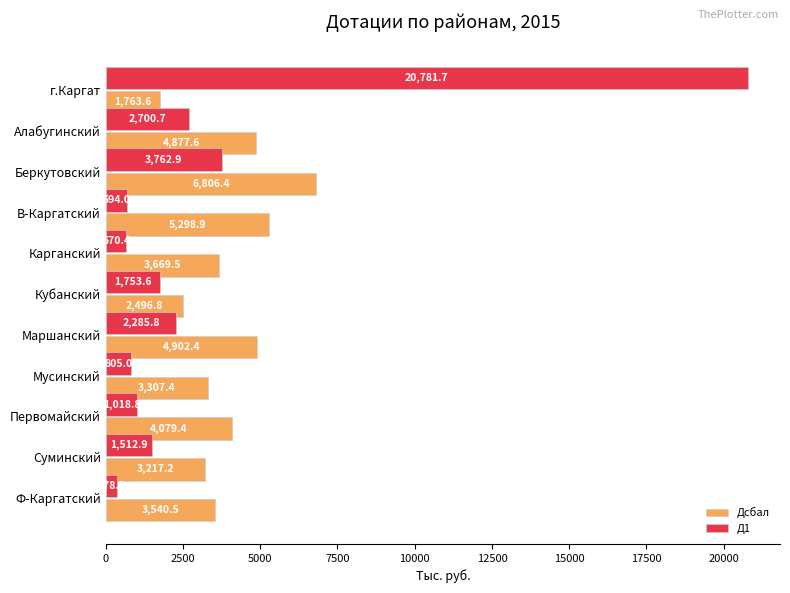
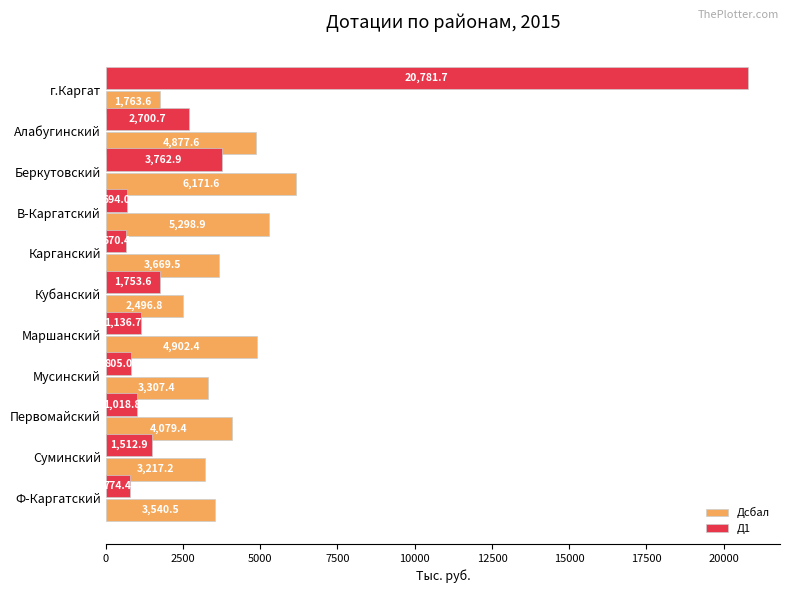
  {
    "Дсбал": {
      "г.Каргат": "1,763.6",
      "Алабугинский": "4,877.6",
-     "Беркутовский": "6,806.4",
+     "Беркутовский": "6,171.6",
      "В-Каргатский": "5,298.9",
      "Карганский": "3,669.5",
      "Кубанский": "2,496.8",
      "Маршанский": "4,902.4",
      "Мусинский": "3,307.4",
      "Первомайский": "4,079.4",
      "Суминский": "3,217.2",
      "Ф-Каргатский": "3,540.5"
    },
    "Д1": {
      "г.Каргат": "20,781.7",
      "Алабугинский": "2,700.7",
      "Беркутовский": "3,762.9",
      "В-Каргатский": "694.0",
      "Карганский": "670.4",
      "Кубанский": "1,753.6",
-     "Маршанский": "2,285.8",
+     "Маршанский": "1,136.7",
      "Мусинский": "805.0",
      "Первомайский": "1,018.8",
      "Суминский": "1,512.9",
-     "Ф-Каргатский": "400"
+     "Ф-Каргатский": "800"
    }
  }
